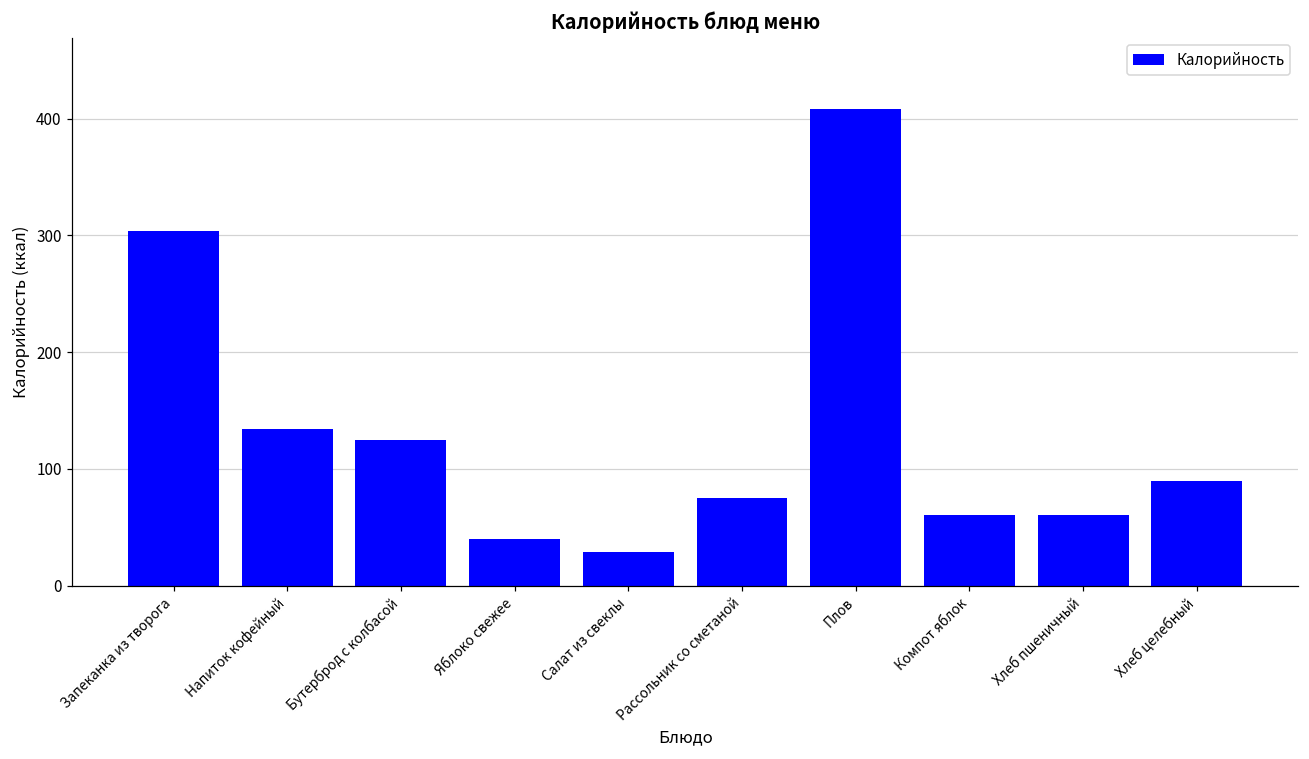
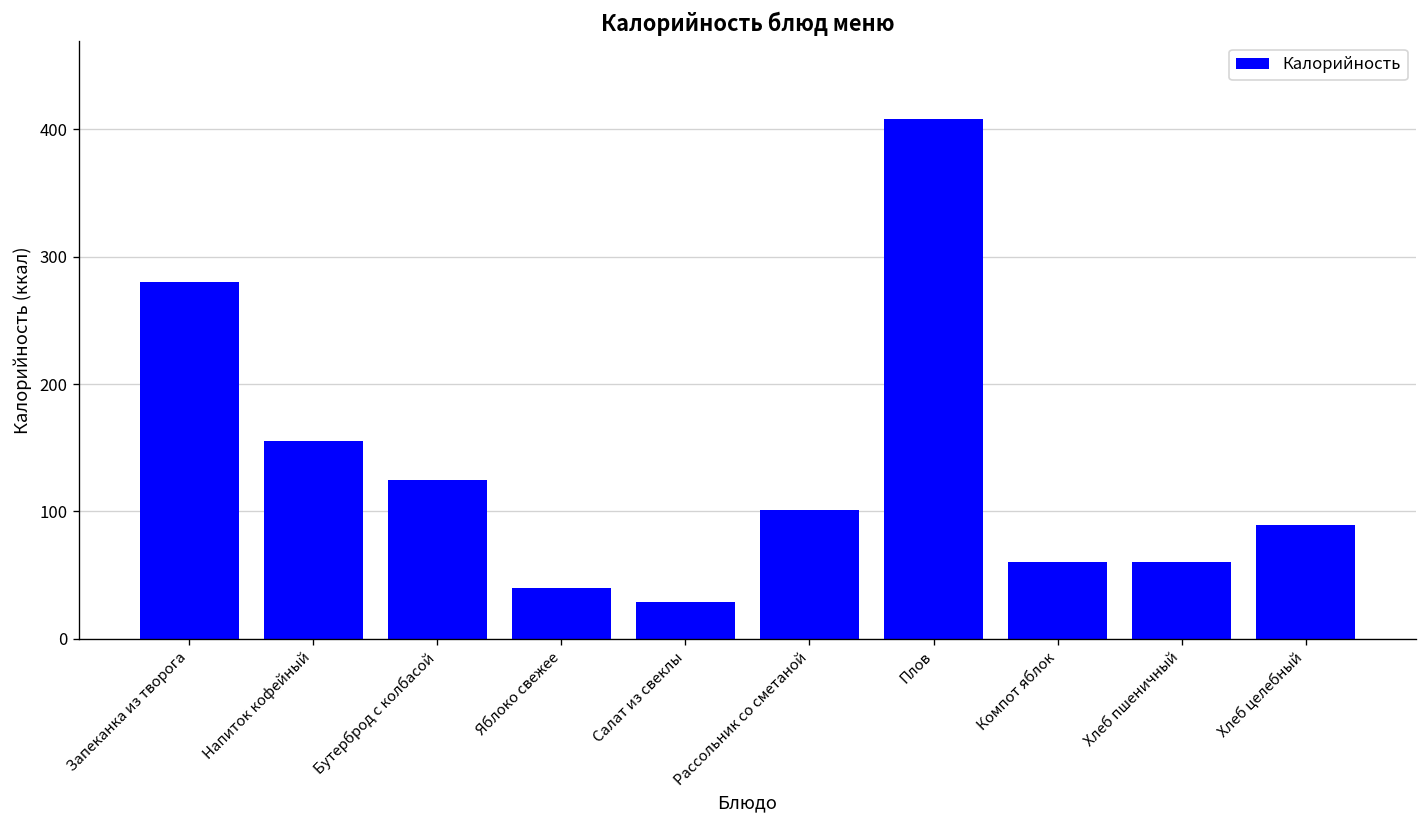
  {
-   "Запеканка из творога": 304,
-   "Напиток кофейный": 134,
+   "Запеканка из творога": 280,
+   "Напиток кофейный": 155,
    "Бутерброд с колбасой": 125,
    "Яблоко свежее": 40,
    "Салат из свеклы": 29,
-   "Рассольник со сметаной": 75,
+   "Рассольник со сметаной": 101,
    "Плов": 408,
    "Компот яблок": 60,
    "Хлеб пшеничный": 61,
    "Хлеб целебный": 89
  }
